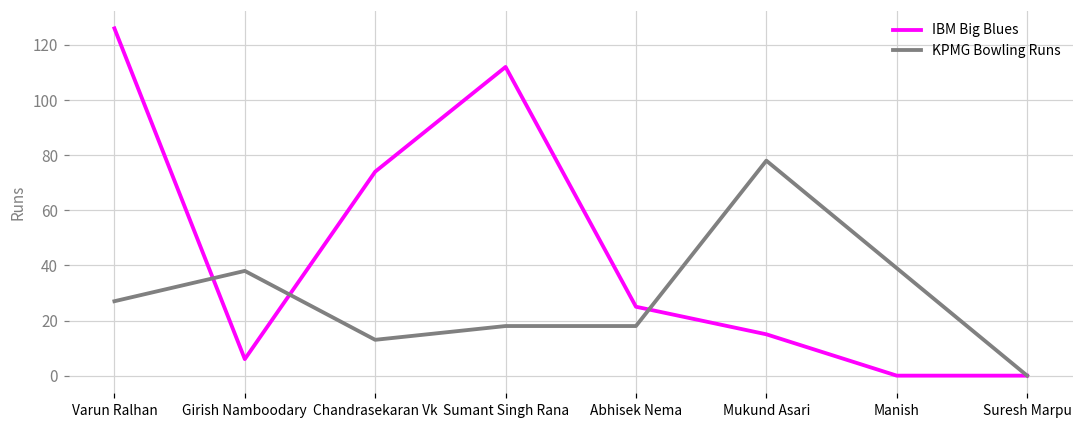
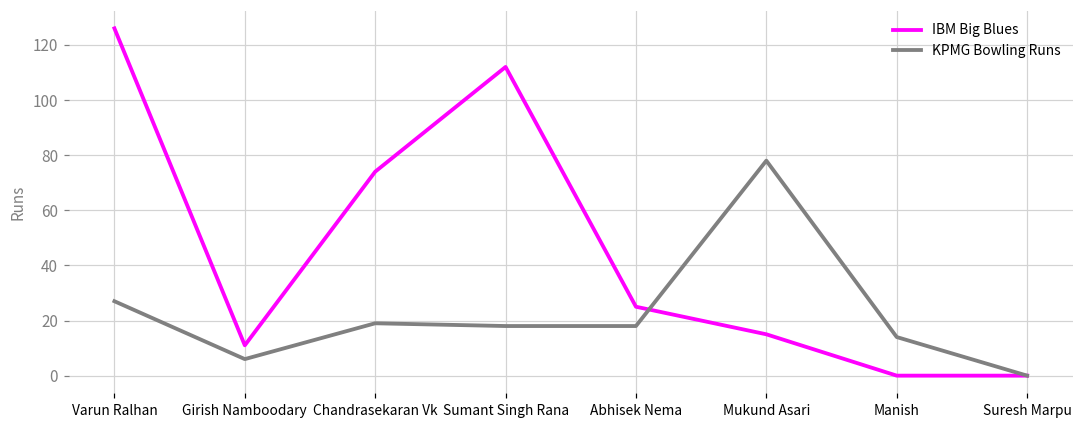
  {
    "IBM Big Blues": {
      "Varun Ralhan": 126,
-     "Girish Namboodary": 6,
+     "Girish Namboodary": 11,
      "Chandrasekaran Vk": 74,
      "Sumant Singh Rana": 112,
      "Abhisek Nema": 25,
      "Mukund Asari": 15,
      "Manish": 0
    },
    "KPMG Bowling Runs": {
      "Varun Ralhan": 27,
-     "Girish Namboodary": 38,
-     "Chandrasekaran Vk": 13,
+     "Girish Namboodary": 6,
+     "Chandrasekaran Vk": 19,
      "Sumant Singh Rana": 18,
      "Abhisek Nema": 18,
      "Mukund Asari": 78,
-     "Manish": 39
+     "Manish": 14
    }
  }
